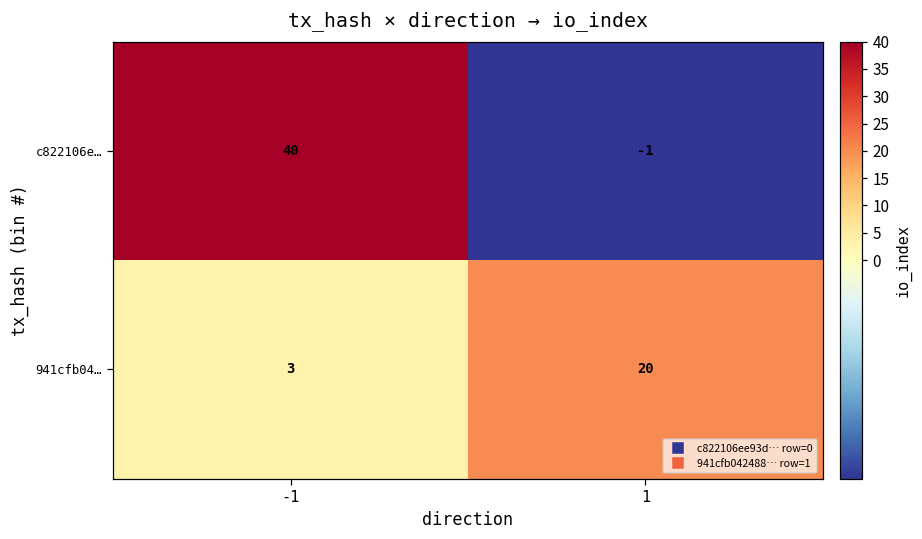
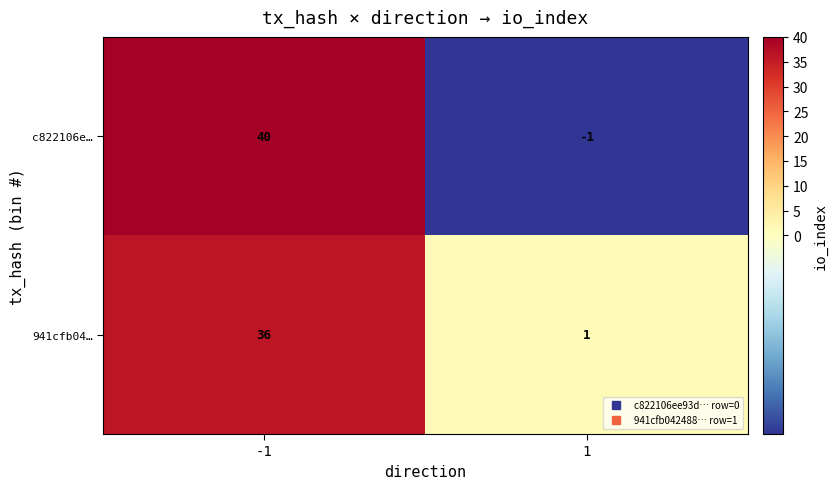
  {
    "c822106e…": {
      "-1": 40,
      "1": -1
    },
    "941cfb04…": {
-     "-1": 3,
-     "1": 20
+     "-1": 36,
+     "1": 1
    }
  }
